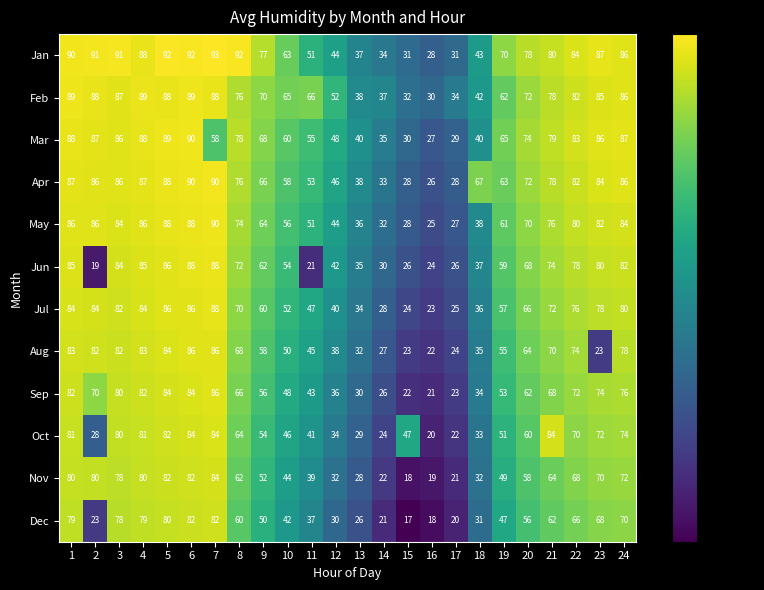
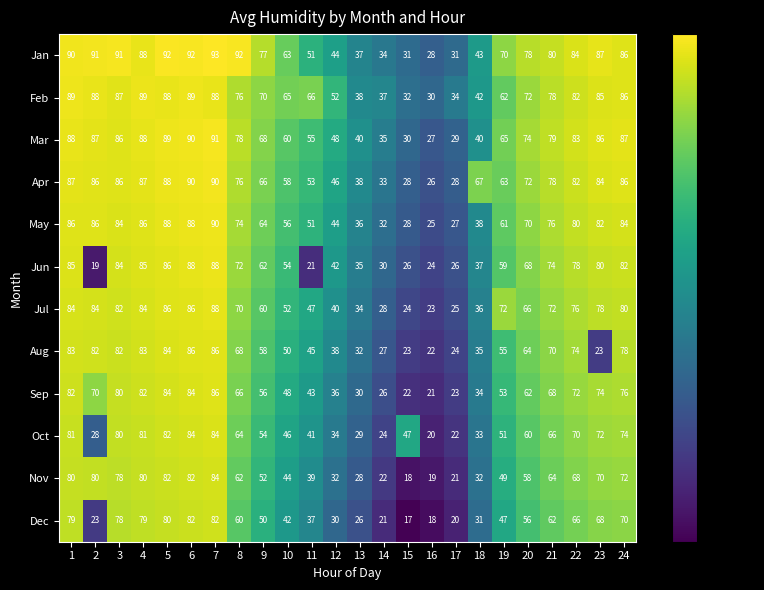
  {
    "Mar": {
      "1": 88,
      "2": 87,
      "3": 86,
      "4": 88,
      "5": 89,
      "6": 90,
-     "7": 58,
+     "7": 91,
      "8": 78,
      "9": 68,
      "10": 60,
      "11": 55,
      "12": 48,
      "13": 40,
      "14": 35,
      "15": 30,
      "16": 27,
      "17": 29,
      "18": 40,
      "19": 65,
      "20": 74,
      "21": 79,
      "22": 83,
      "23": 86,
      "24": 87
    },
    "Jul": {
      "1": 84,
      "2": 84,
      "3": 82,
      "4": 84,
      "5": 86,
      "6": 86,
      "7": 88,
      "8": 70,
      "9": 60,
      "10": 52,
      "11": 47,
      "12": 40,
      "13": 34,
      "14": 28,
      "15": 24,
      "16": 23,
      "17": 25,
      "18": 36,
-     "19": 57,
+     "19": 72,
      "20": 66,
      "21": 72,
      "22": 76,
      "23": 78,
      "24": 80
    },
    "Oct": {
      "1": 81,
      "2": 28,
      "3": 80,
      "4": 81,
      "5": 82,
      "6": 84,
      "7": 84,
      "8": 64,
      "9": 54,
      "10": 46,
      "11": 41,
      "12": 34,
      "13": 29,
      "14": 24,
      "15": 47,
      "16": 20,
      "17": 22,
      "18": 33,
      "19": 51,
      "20": 60,
-     "21": 84,
+     "21": 66,
      "22": 70,
      "23": 72,
      "24": 74
    }
  }
